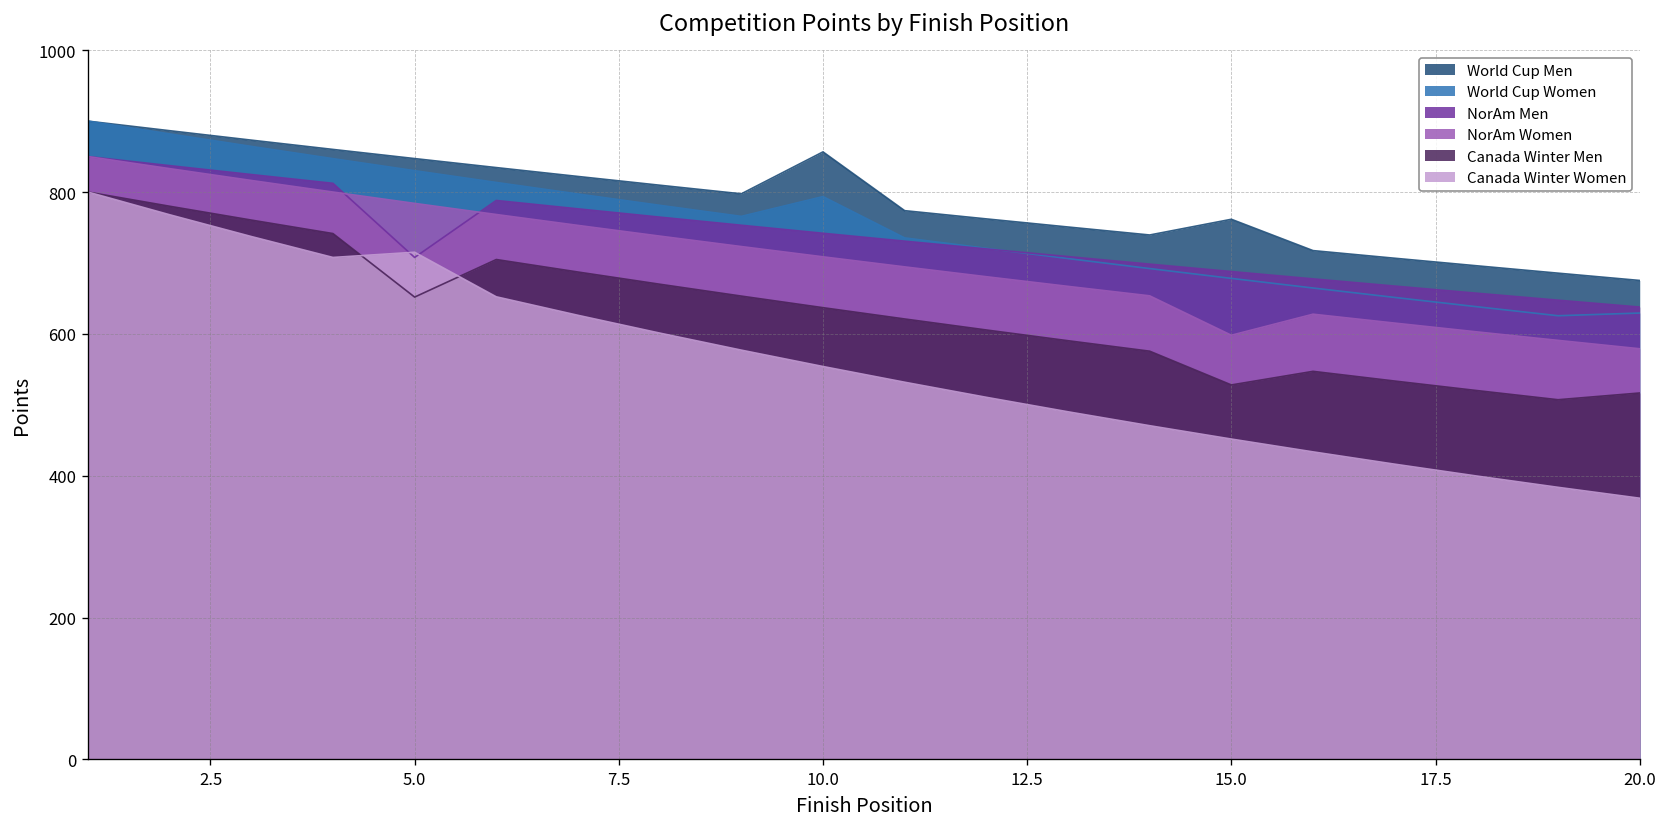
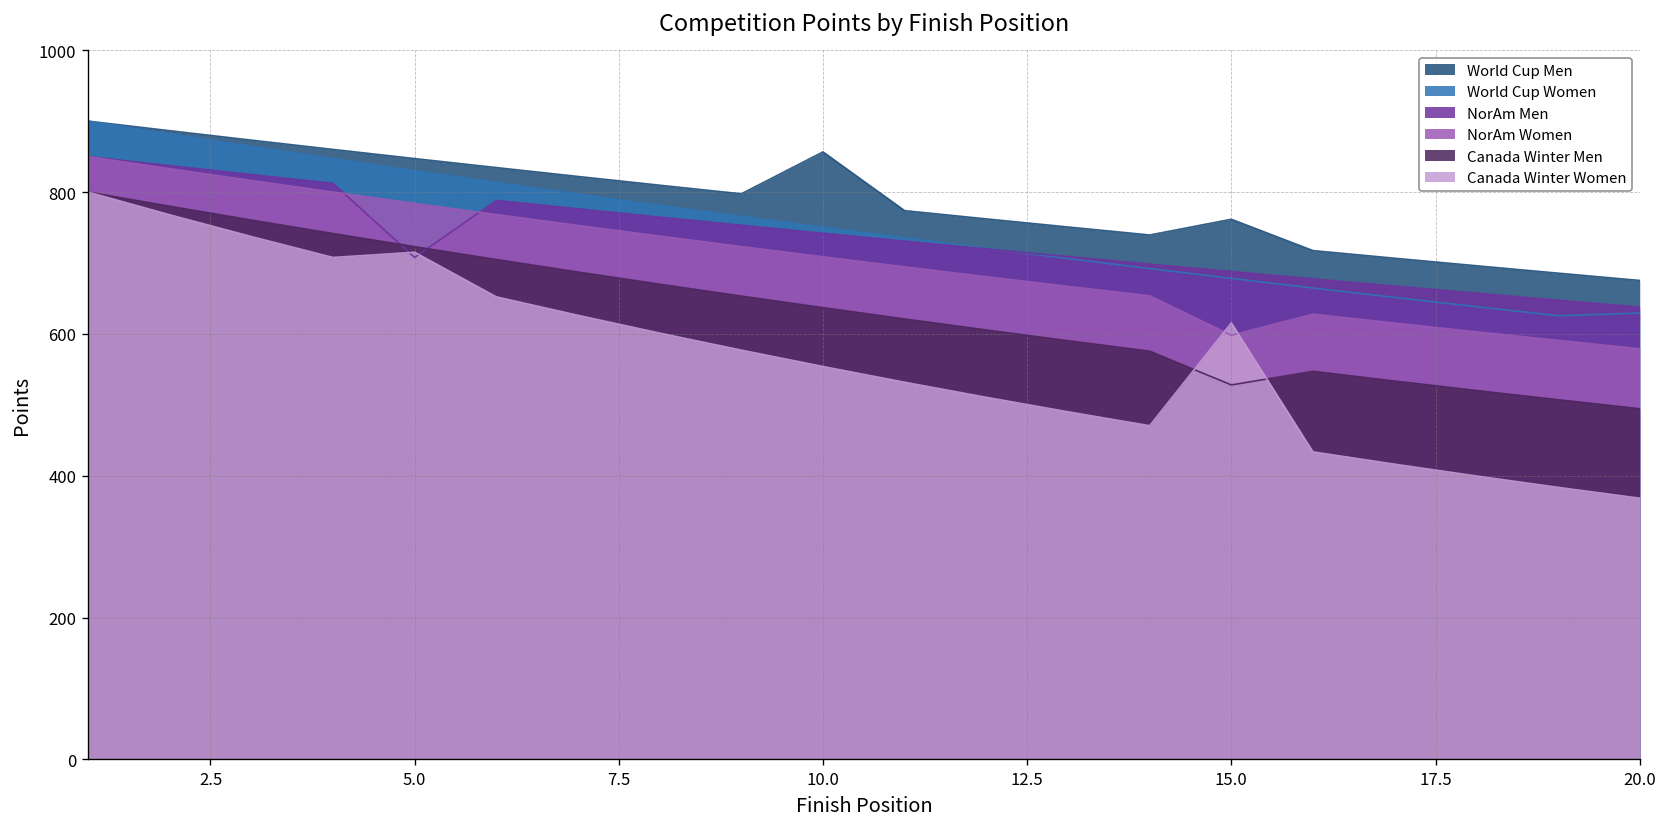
  {
    "World Cup Men": {
      "5.0": 850,
      "10.0": 860,
      "15.0": 760,
      "20.0": 680
    },
    "World Cup Women": {
      "5.0": 830,
-     "10.0": 790,
+     "10.0": 750,
      "15.0": 680,
      "20.0": 630
    },
    "NorAm Men": {
      "5.0": 710,
      "10.0": 740,
      "15.0": 690,
      "20.0": 640
    },
    "NorAm Women": {
      "5.0": 780,
      "10.0": 710,
      "15.0": 600,
      "20.0": 580
    },
    "Canada Winter Men": {
-     "5.0": 650,
+     "5.0": 720,
      "10.0": 640,
      "15.0": 530,
-     "20.0": 520
+     "20.0": 490
    },
    "Canada Winter Women": {
      "5.0": 720,
      "10.0": 550,
-     "15.0": 450,
+     "15.0": 620,
      "20.0": 370
    }
  }
